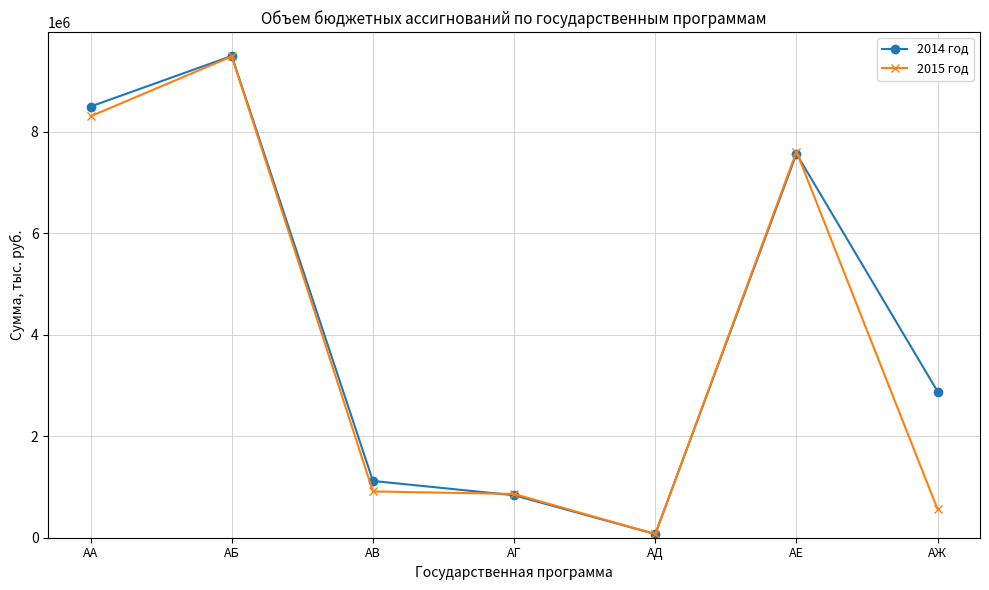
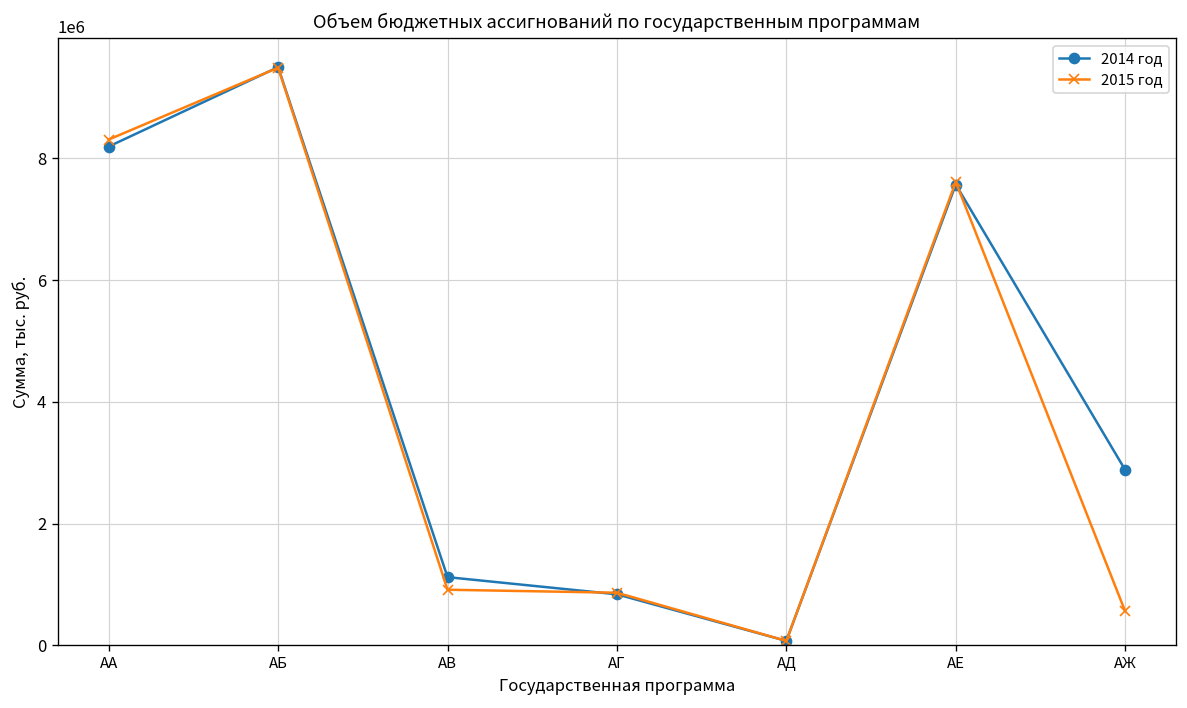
  {
    "2014 год": {
-     "АА": 8500000,
+     "АА": 8200000,
      "АВ": 1100000,
      "АЖ": 2900000
    },
    "2015 год": {
      "АА": 8300000,
      "АВ": 900000,
      "АЖ": 600000
    }
  }
